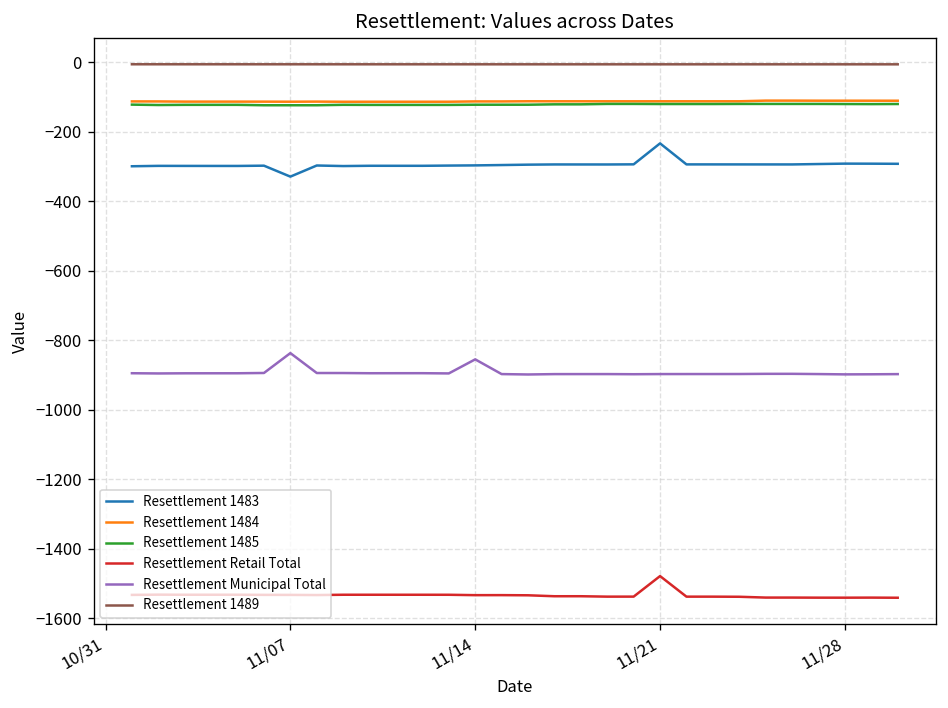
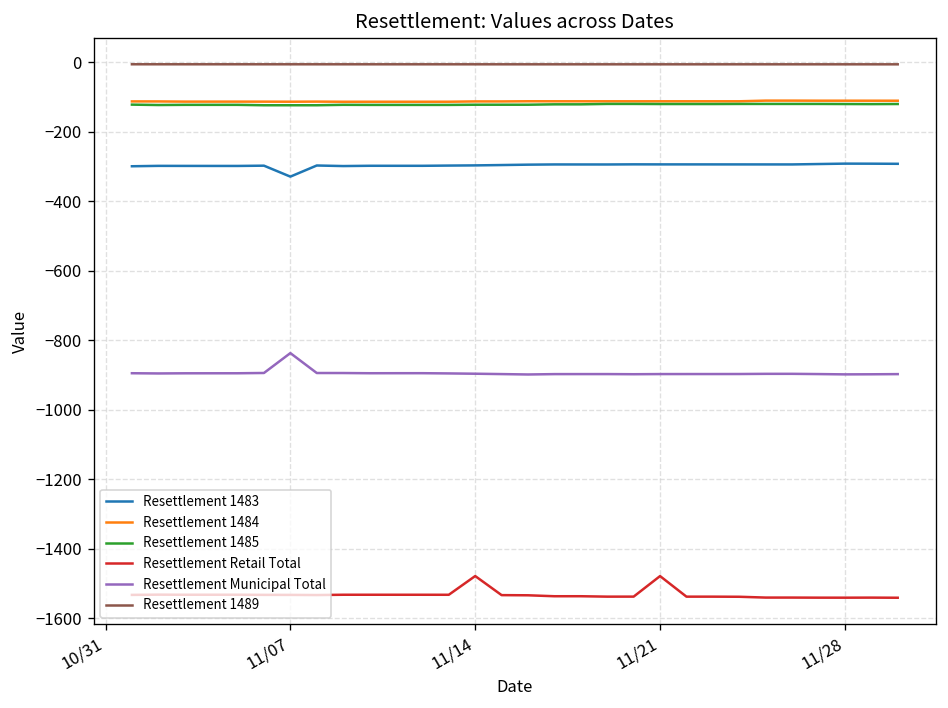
  {
    "Resettlement 1483": {
      "11/07": -330,
      "11/14": -300,
-     "11/21": -230,
+     "11/21": -290,
      "11/28": -290
    },
    "Resettlement 1484": {
      "11/07": -110,
      "11/14": -110,
      "11/28": -110
    },
    "Resettlement 1485": {
      "11/07": -120,
      "11/14": -120,
      "11/28": -120
    },
    "Resettlement Retail Total": {
-     "11/14": -1530,
+     "11/14": -1480,
      "11/21": -1480,
      "11/28": -1540
    },
    "Resettlement Municipal Total": {
      "11/07": -840,
-     "11/14": -850,
+     "11/14": -900,
      "11/21": -900,
      "11/28": -900
    },
    "Resettlement 1489": {
      "11/07": -10,
      "11/14": -10,
      "11/21": -10,
      "11/28": -10
    }
  }
